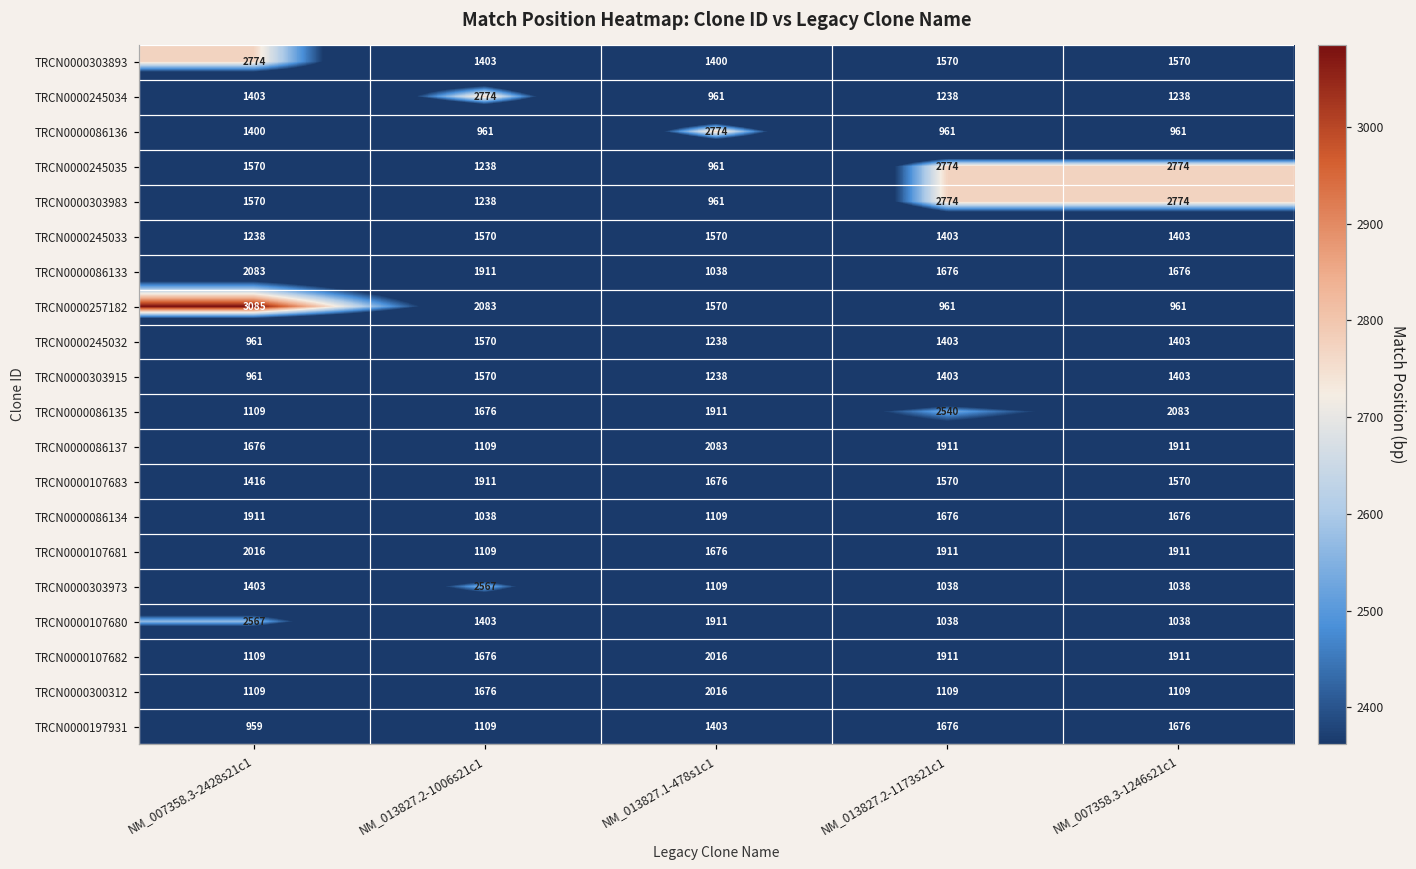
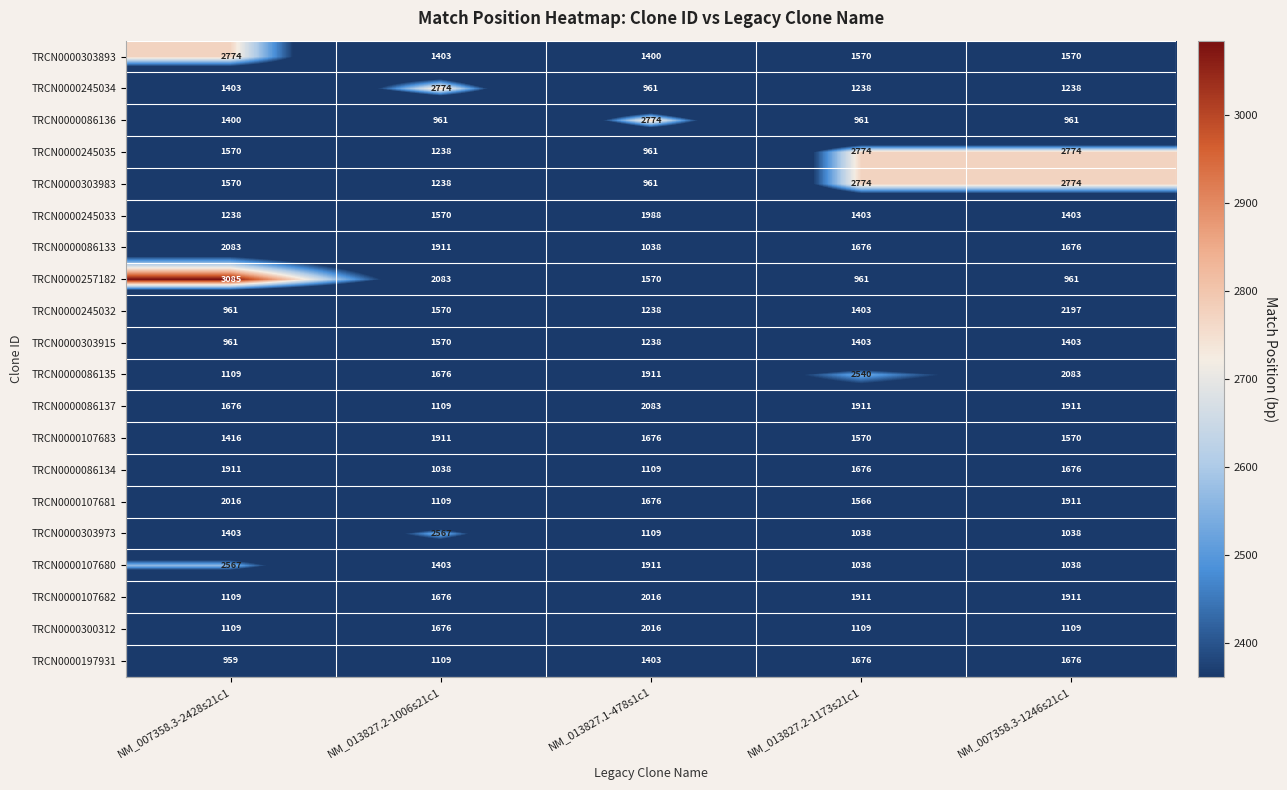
  {
    "TRCN0000303893": {
      "NM_007358.3-2428s21c1": 2774,
      "NM_013827.2-1006s21c1": 1403,
      "NM_013827.1-478s1c1": 1400,
      "NM_013827.2-1173s21c1": 1570,
      "NM_007358.3-1246s21c1": 1570
    },
    "TRCN0000245034": {
      "NM_007358.3-2428s21c1": 1403,
      "NM_013827.2-1006s21c1": 2774,
      "NM_013827.1-478s1c1": 961,
      "NM_013827.2-1173s21c1": 1238,
      "NM_007358.3-1246s21c1": 1238
    },
    "TRCN0000086136": {
      "NM_007358.3-2428s21c1": 1400,
      "NM_013827.2-1006s21c1": 961,
      "NM_013827.1-478s1c1": 2774,
      "NM_013827.2-1173s21c1": 961,
      "NM_007358.3-1246s21c1": 961
    },
    "TRCN0000245035": {
      "NM_007358.3-2428s21c1": 1570,
      "NM_013827.2-1006s21c1": 1238,
      "NM_013827.1-478s1c1": 961,
      "NM_013827.2-1173s21c1": 2774,
      "NM_007358.3-1246s21c1": 2774
    },
    "TRCN0000303983": {
      "NM_007358.3-2428s21c1": 1570,
      "NM_013827.2-1006s21c1": 1238,
      "NM_013827.1-478s1c1": 961,
      "NM_013827.2-1173s21c1": 2774,
      "NM_007358.3-1246s21c1": 2774
    },
    "TRCN0000245033": {
      "NM_007358.3-2428s21c1": 1238,
      "NM_013827.2-1006s21c1": 1570,
-     "NM_013827.1-478s1c1": 1570,
+     "NM_013827.1-478s1c1": 1988,
      "NM_013827.2-1173s21c1": 1403,
      "NM_007358.3-1246s21c1": 1403
    },
    "TRCN0000086133": {
      "NM_007358.3-2428s21c1": 2083,
      "NM_013827.2-1006s21c1": 1911,
      "NM_013827.1-478s1c1": 1038,
      "NM_013827.2-1173s21c1": 1676,
      "NM_007358.3-1246s21c1": 1676
    },
    "TRCN0000257182": {
      "NM_007358.3-2428s21c1": 3085,
      "NM_013827.2-1006s21c1": 2083,
      "NM_013827.1-478s1c1": 1570,
      "NM_013827.2-1173s21c1": 961,
      "NM_007358.3-1246s21c1": 961
    },
    "TRCN0000245032": {
      "NM_007358.3-2428s21c1": 961,
      "NM_013827.2-1006s21c1": 1570,
      "NM_013827.1-478s1c1": 1238,
      "NM_013827.2-1173s21c1": 1403,
-     "NM_007358.3-1246s21c1": 1403
+     "NM_007358.3-1246s21c1": 2197
    },
    "TRCN0000303915": {
      "NM_007358.3-2428s21c1": 961,
      "NM_013827.2-1006s21c1": 1570,
      "NM_013827.1-478s1c1": 1238,
      "NM_013827.2-1173s21c1": 1403,
      "NM_007358.3-1246s21c1": 1403
    },
    "TRCN0000086135": {
      "NM_007358.3-2428s21c1": 1109,
      "NM_013827.2-1006s21c1": 1676,
      "NM_013827.1-478s1c1": 1911,
      "NM_013827.2-1173s21c1": 2540,
      "NM_007358.3-1246s21c1": 2083
    },
    "TRCN0000086137": {
      "NM_007358.3-2428s21c1": 1676,
      "NM_013827.2-1006s21c1": 1109,
      "NM_013827.1-478s1c1": 2083,
      "NM_013827.2-1173s21c1": 1911,
      "NM_007358.3-1246s21c1": 1911
    },
    "TRCN0000107683": {
      "NM_007358.3-2428s21c1": 1416,
      "NM_013827.2-1006s21c1": 1911,
      "NM_013827.1-478s1c1": 1676,
      "NM_013827.2-1173s21c1": 1570,
      "NM_007358.3-1246s21c1": 1570
    },
    "TRCN0000086134": {
      "NM_007358.3-2428s21c1": 1911,
      "NM_013827.2-1006s21c1": 1038,
      "NM_013827.1-478s1c1": 1109,
      "NM_013827.2-1173s21c1": 1676,
      "NM_007358.3-1246s21c1": 1676
    },
    "TRCN0000107681": {
      "NM_007358.3-2428s21c1": 2016,
      "NM_013827.2-1006s21c1": 1109,
      "NM_013827.1-478s1c1": 1676,
-     "NM_013827.2-1173s21c1": 1911,
+     "NM_013827.2-1173s21c1": 1566,
      "NM_007358.3-1246s21c1": 1911
    },
    "TRCN0000303973": {
      "NM_007358.3-2428s21c1": 1403,
      "NM_013827.2-1006s21c1": 2567,
      "NM_013827.1-478s1c1": 1109,
      "NM_013827.2-1173s21c1": 1038,
      "NM_007358.3-1246s21c1": 1038
    },
    "TRCN0000107680": {
      "NM_007358.3-2428s21c1": 2567,
      "NM_013827.2-1006s21c1": 1403,
      "NM_013827.1-478s1c1": 1911,
      "NM_013827.2-1173s21c1": 1038,
      "NM_007358.3-1246s21c1": 1038
    },
    "TRCN0000107682": {
      "NM_007358.3-2428s21c1": 1109,
      "NM_013827.2-1006s21c1": 1676,
      "NM_013827.1-478s1c1": 2016,
      "NM_013827.2-1173s21c1": 1911,
      "NM_007358.3-1246s21c1": 1911
    },
    "TRCN0000300312": {
      "NM_007358.3-2428s21c1": 1109,
      "NM_013827.2-1006s21c1": 1676,
      "NM_013827.1-478s1c1": 2016,
      "NM_013827.2-1173s21c1": 1109,
      "NM_007358.3-1246s21c1": 1109
    },
    "TRCN0000197931": {
      "NM_007358.3-2428s21c1": 959,
      "NM_013827.2-1006s21c1": 1109,
      "NM_013827.1-478s1c1": 1403,
      "NM_013827.2-1173s21c1": 1676,
      "NM_007358.3-1246s21c1": 1676
    }
  }
